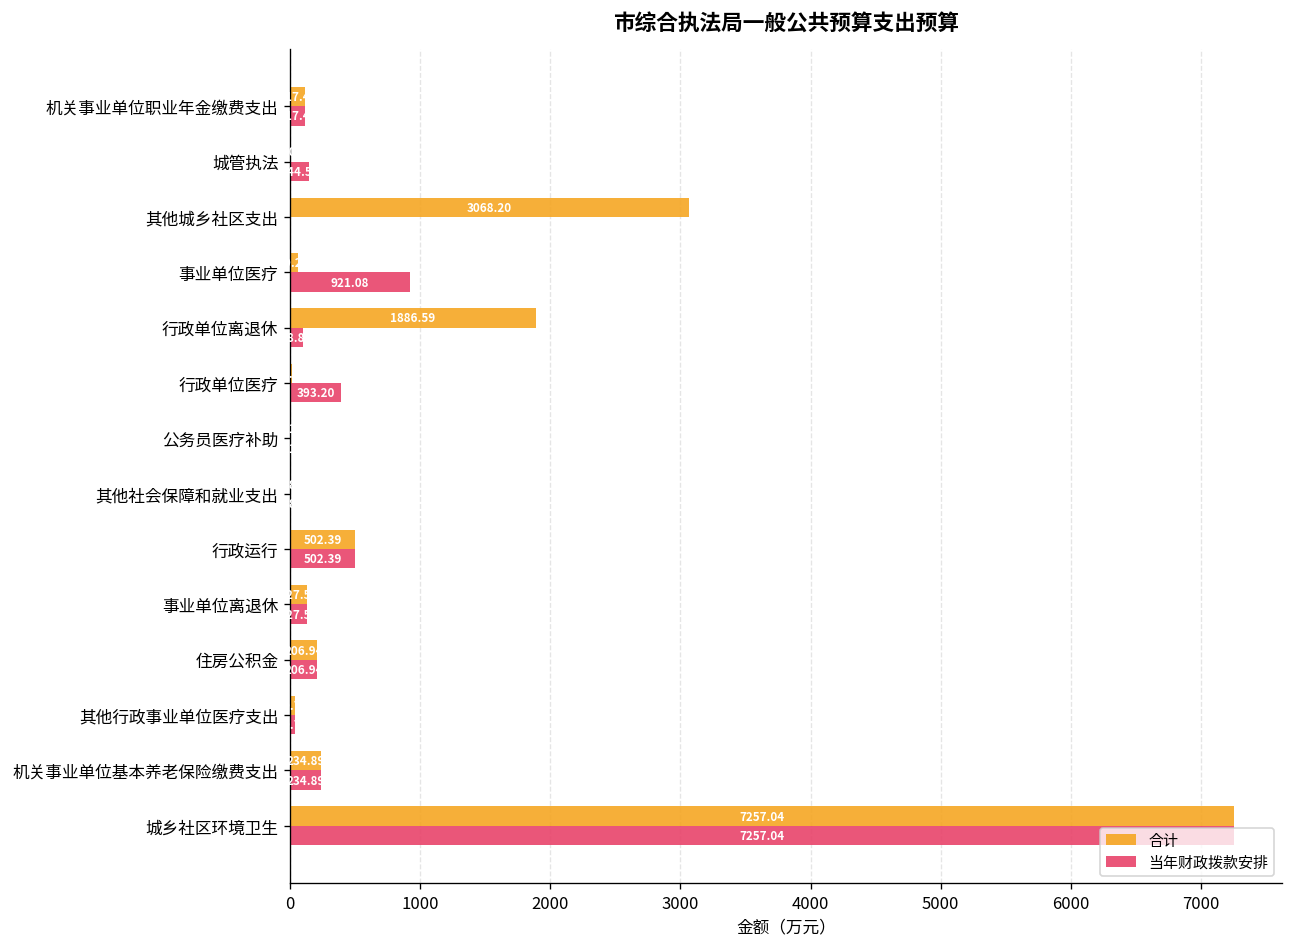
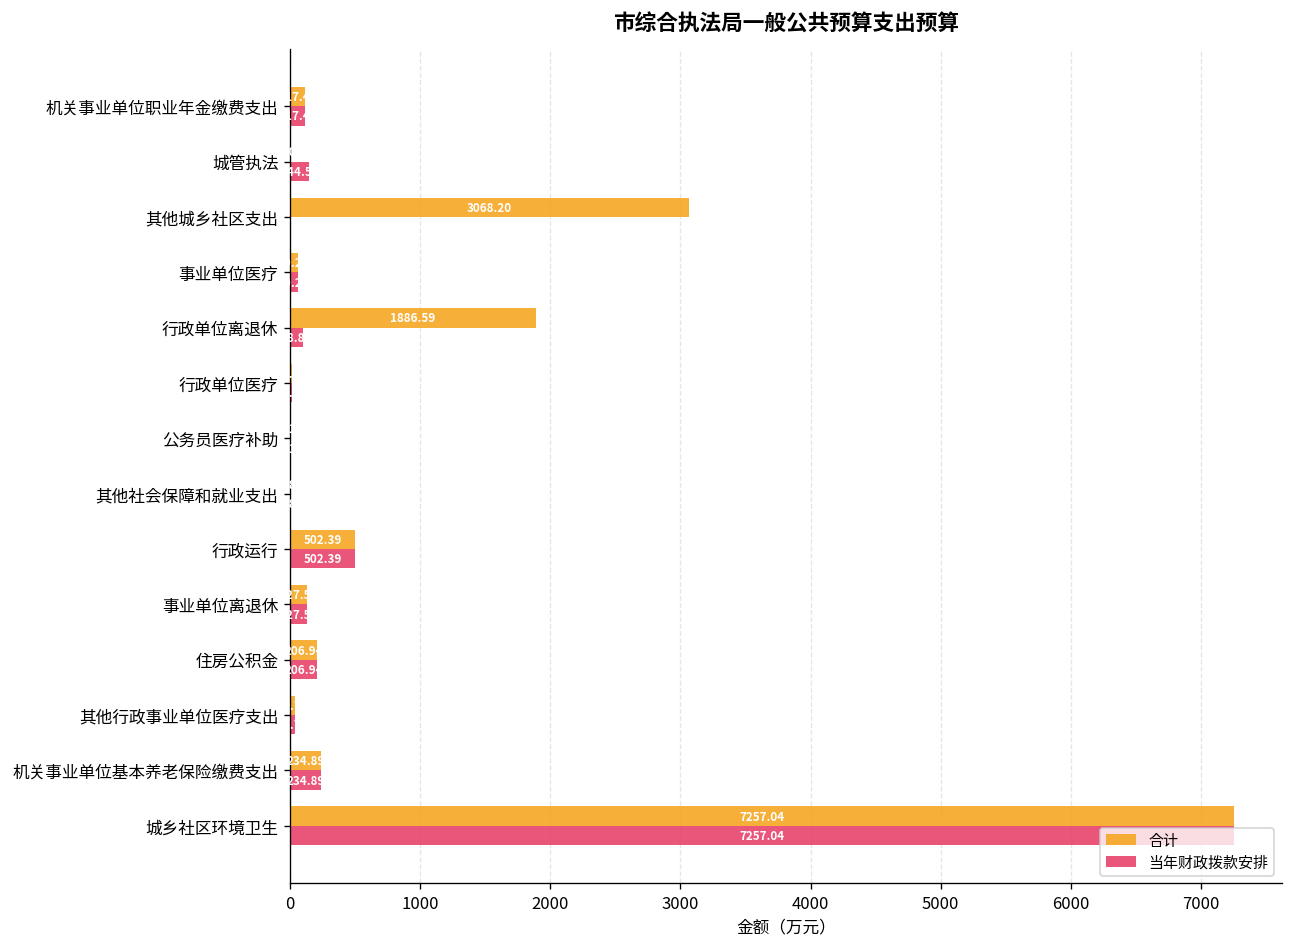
  {
    "合计": {
      "其他城乡社区支出": 3068.20,
      "行政单位离退休": 1886.59,
      "行政运行": 502.39,
      "住房公积金": 206.94,
      "机关事业单位基本养老保险缴费支出": 234.89,
      "城乡社区环境卫生": 7257.04
    },
    "当年财政拨款安排": {
      "机关事业单位职业年金缴费支出": 120,
      "城管执法": 140,
      "其他城乡社区支出": 0,
-     "事业单位医疗": 920,
+     "事业单位医疗": 60,
      "行政单位离退休": 100,
-     "行政单位医疗": 390,
+     "行政单位医疗": 20,
      "事业单位离退休": 130,
      "其他行政事业单位医疗支出": 40
    }
  }
